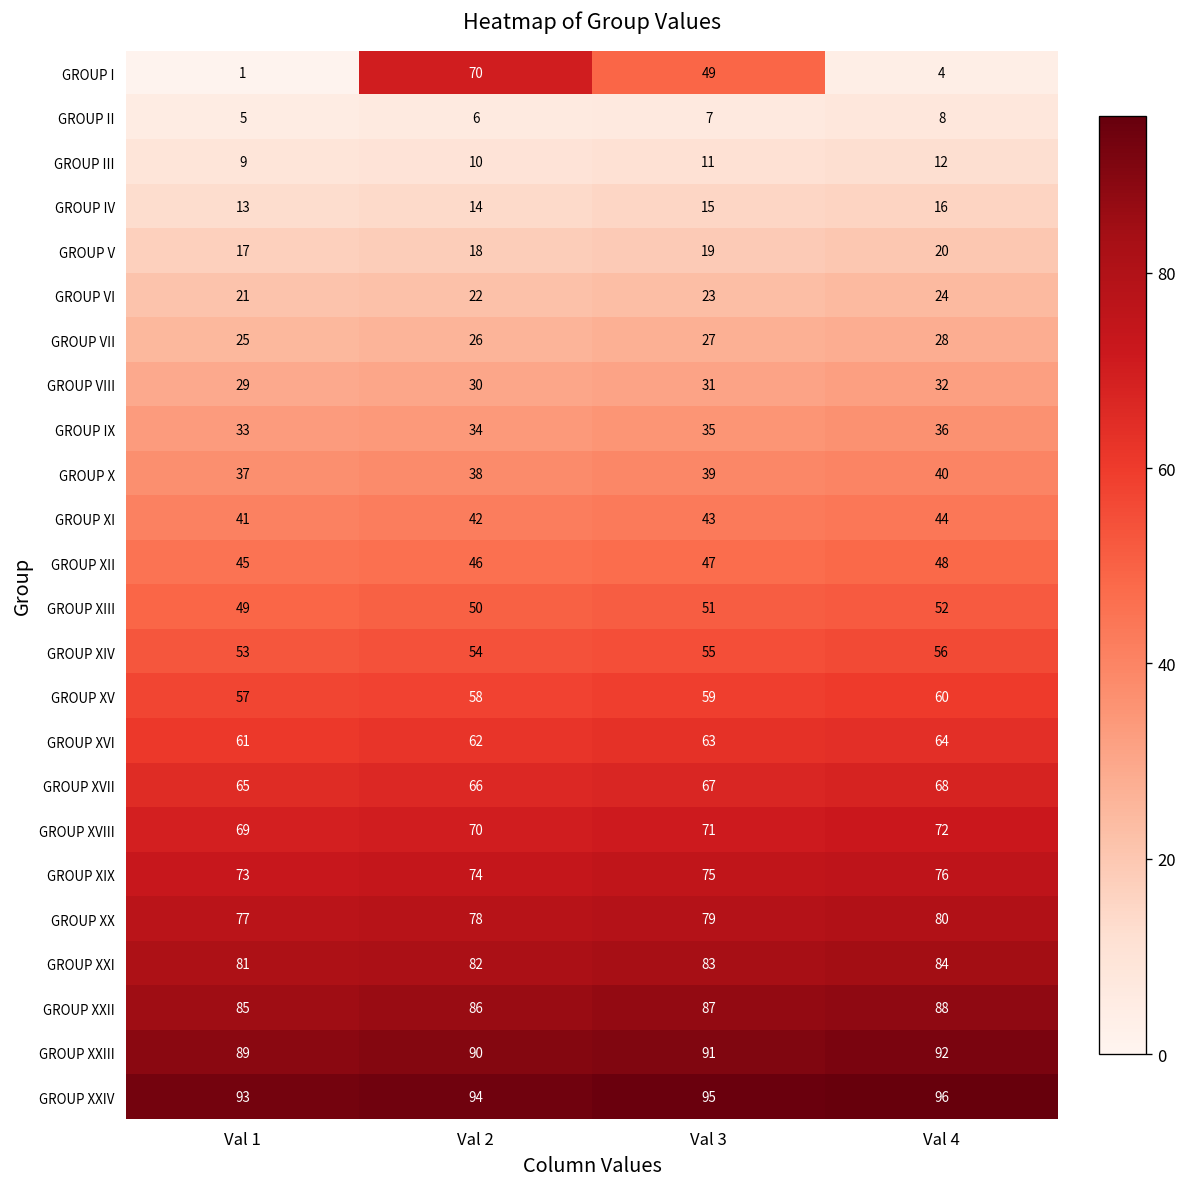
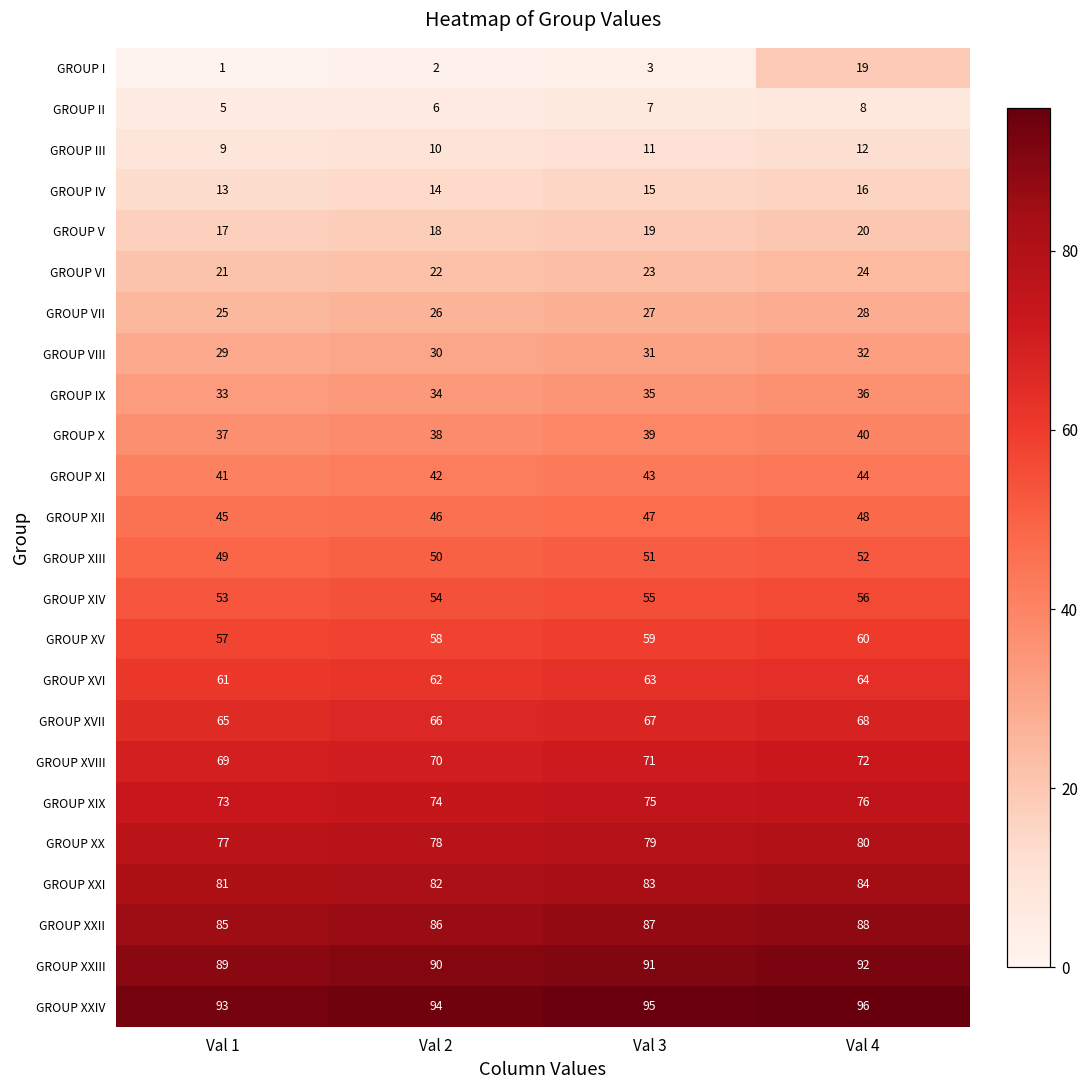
  {
    "GROUP I": {
      "Val 1": 1,
-     "Val 2": 70,
-     "Val 3": 49,
-     "Val 4": 4
+     "Val 2": 2,
+     "Val 3": 3,
+     "Val 4": 19
    },
    "GROUP II": {
      "Val 1": 5,
      "Val 2": 6,
      "Val 3": 7,
      "Val 4": 8
    },
    "GROUP III": {
      "Val 1": 9,
      "Val 2": 10,
      "Val 3": 11,
      "Val 4": 12
    },
    "GROUP IV": {
      "Val 1": 13,
      "Val 2": 14,
      "Val 3": 15,
      "Val 4": 16
    },
    "GROUP V": {
      "Val 1": 17,
      "Val 2": 18,
      "Val 3": 19,
      "Val 4": 20
    },
    "GROUP VI": {
      "Val 1": 21,
      "Val 2": 22,
      "Val 3": 23,
      "Val 4": 24
    },
    "GROUP VII": {
      "Val 1": 25,
      "Val 2": 26,
      "Val 3": 27,
      "Val 4": 28
    },
    "GROUP VIII": {
      "Val 1": 29,
      "Val 2": 30,
      "Val 3": 31,
      "Val 4": 32
    },
    "GROUP IX": {
      "Val 1": 33,
      "Val 2": 34,
      "Val 3": 35,
      "Val 4": 36
    },
    "GROUP X": {
      "Val 1": 37,
      "Val 2": 38,
      "Val 3": 39,
      "Val 4": 40
    },
    "GROUP XI": {
      "Val 1": 41,
      "Val 2": 42,
      "Val 3": 43,
      "Val 4": 44
    },
    "GROUP XII": {
      "Val 1": 45,
      "Val 2": 46,
      "Val 3": 47,
      "Val 4": 48
    },
    "GROUP XIII": {
      "Val 1": 49,
      "Val 2": 50,
      "Val 3": 51,
      "Val 4": 52
    },
    "GROUP XIV": {
      "Val 1": 53,
      "Val 2": 54,
      "Val 3": 55,
      "Val 4": 56
    },
    "GROUP XV": {
      "Val 1": 57,
      "Val 2": 58,
      "Val 3": 59,
      "Val 4": 60
    },
    "GROUP XVI": {
      "Val 1": 61,
      "Val 2": 62,
      "Val 3": 63,
      "Val 4": 64
    },
    "GROUP XVII": {
      "Val 1": 65,
      "Val 2": 66,
      "Val 3": 67,
      "Val 4": 68
    },
    "GROUP XVIII": {
      "Val 1": 69,
      "Val 2": 70,
      "Val 3": 71,
      "Val 4": 72
    },
    "GROUP XIX": {
      "Val 1": 73,
      "Val 2": 74,
      "Val 3": 75,
      "Val 4": 76
    },
    "GROUP XX": {
      "Val 1": 77,
      "Val 2": 78,
      "Val 3": 79,
      "Val 4": 80
    },
    "GROUP XXI": {
      "Val 1": 81,
      "Val 2": 82,
      "Val 3": 83,
      "Val 4": 84
    },
    "GROUP XXII": {
      "Val 1": 85,
      "Val 2": 86,
      "Val 3": 87,
      "Val 4": 88
    },
    "GROUP XXIII": {
      "Val 1": 89,
      "Val 2": 90,
      "Val 3": 91,
      "Val 4": 92
    },
    "GROUP XXIV": {
      "Val 1": 93,
      "Val 2": 94,
      "Val 3": 95,
      "Val 4": 96
    }
  }
